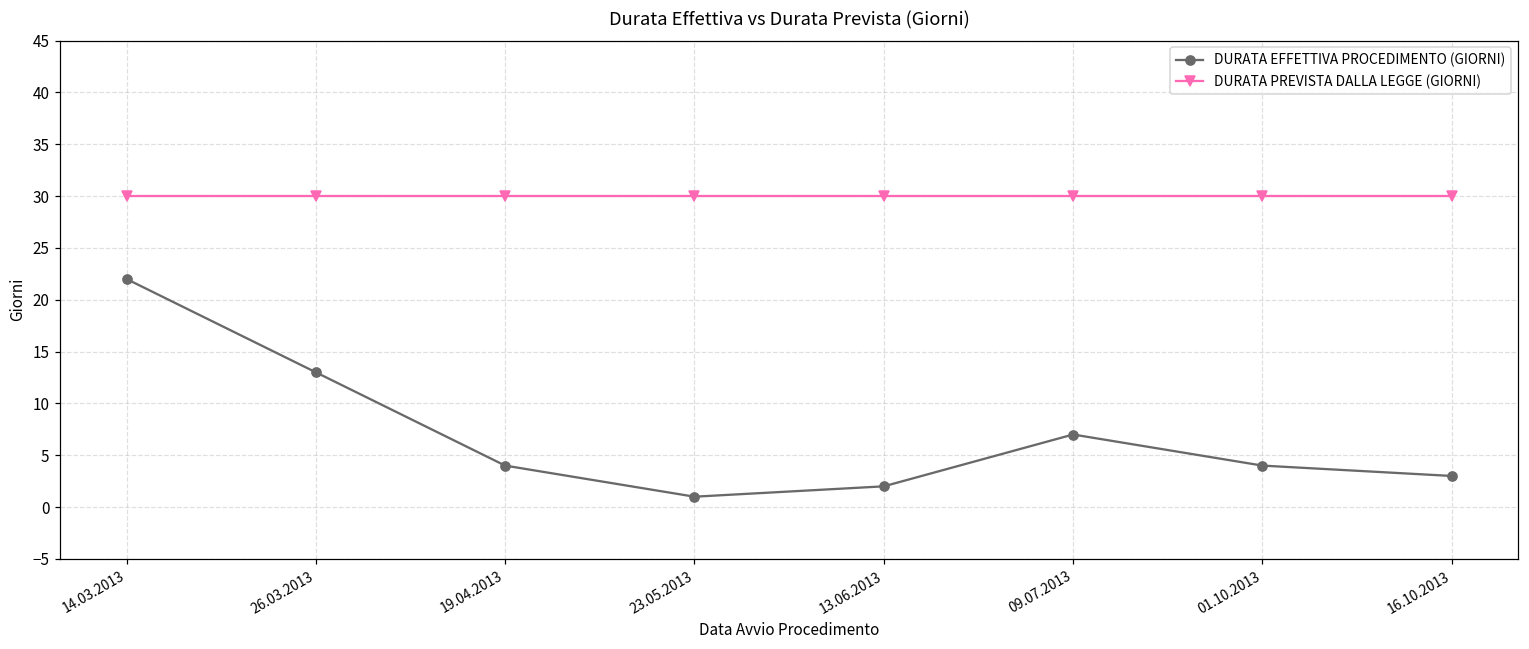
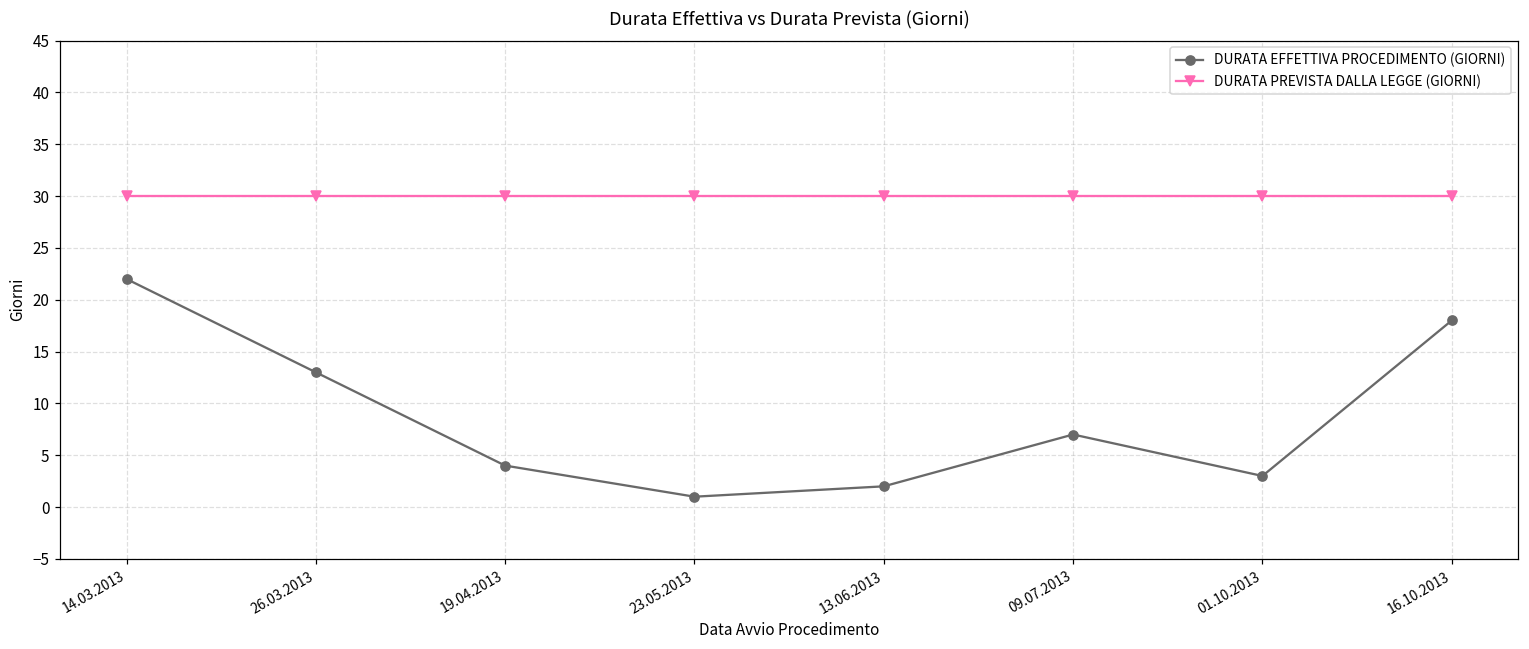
  {
    "DURATA EFFETTIVA PROCEDIMENTO (GIORNI)": {
      "14.03.2013": 22,
      "26.03.2013": 13,
      "19.04.2013": 4,
      "23.05.2013": 1,
      "13.06.2013": 2,
      "09.07.2013": 7,
-     "01.10.2013": 4,
-     "16.10.2013": 3
+     "01.10.2013": 3,
+     "16.10.2013": 18
    },
    "DURATA PREVISTA DALLA LEGGE (GIORNI)": {
      "14.03.2013": 30,
      "26.03.2013": 30,
      "19.04.2013": 30,
      "23.05.2013": 30,
      "13.06.2013": 30,
      "09.07.2013": 30,
      "01.10.2013": 30,
      "16.10.2013": 30
    }
  }
